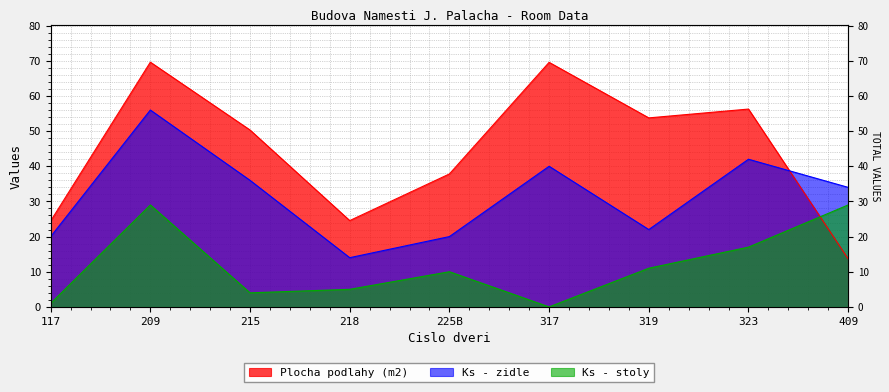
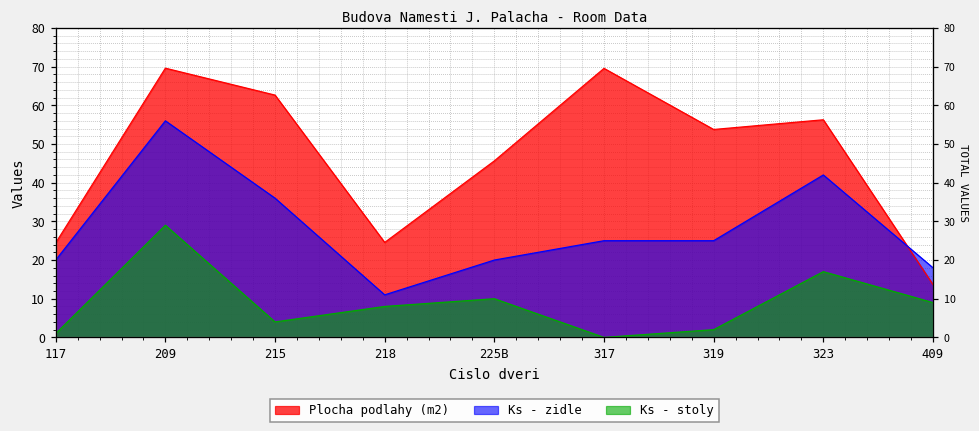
  {
    "Plocha podlahy (m2)": {
      "117": 24,
      "209": 70,
-     "215": 50,
+     "215": 63,
      "218": 25,
-     "225B": 38,
+     "225B": 46,
      "317": 70,
      "319": 54,
      "323": 56,
      "409": 14
    },
    "Ks - zidle": {
      "117": 20,
      "209": 56,
      "215": 36,
-     "218": 14,
+     "218": 11,
      "225B": 20,
-     "317": 40,
-     "319": 22,
+     "317": 25,
+     "319": 25,
      "323": 42,
-     "409": 34
+     "409": 18
    },
    "Ks - stoly": {
      "117": 1,
      "209": 29,
      "215": 4,
-     "218": 5,
+     "218": 8,
      "225B": 10,
      "317": 0,
-     "319": 11,
+     "319": 2,
      "323": 17,
-     "409": 29
+     "409": 9
    }
  }
